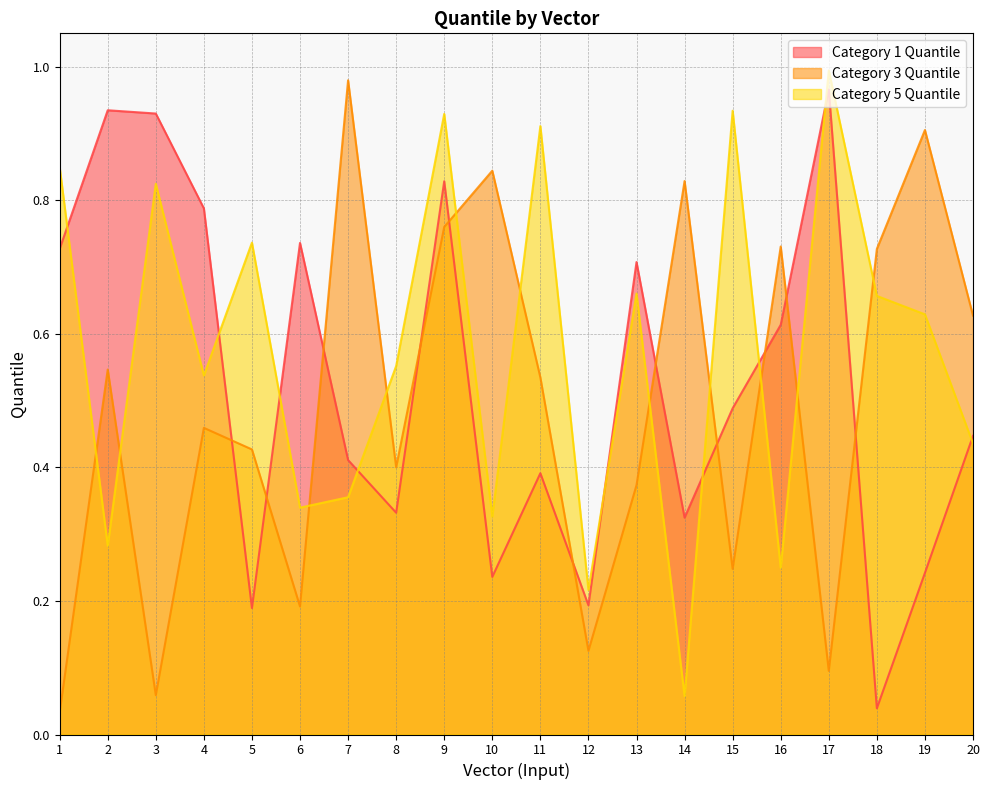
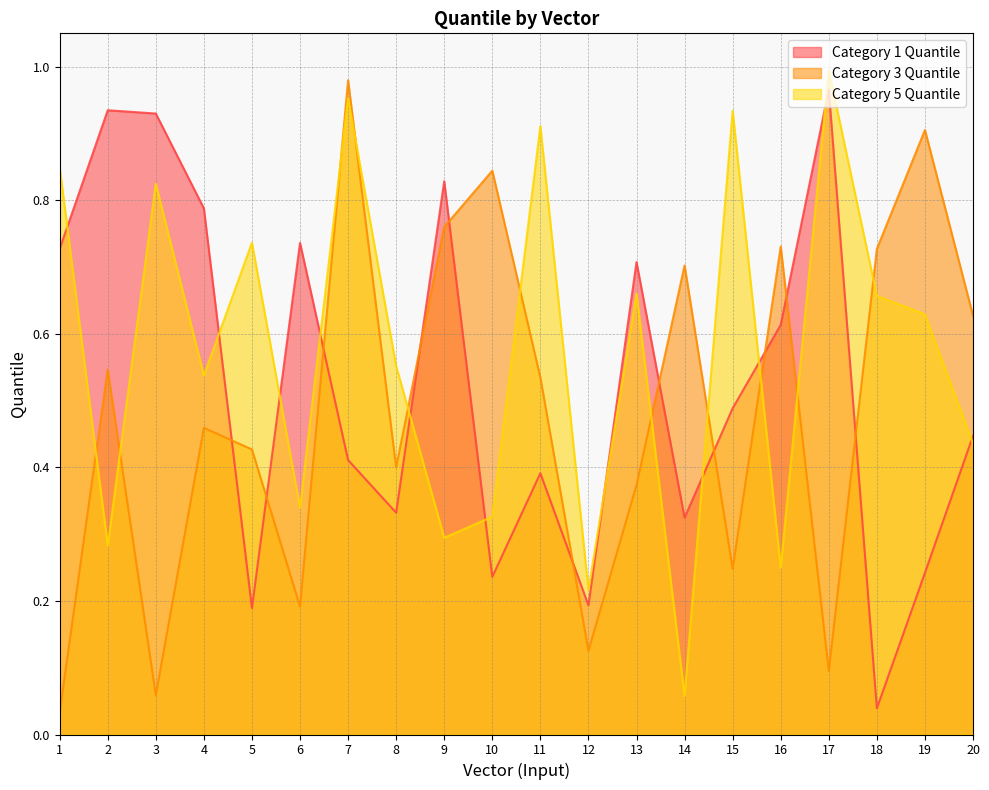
  {
    "Category 1 Quantile": {
      "1": 0.73,
      "2": 0.93,
      "3": 0.93,
      "4": 0.79,
      "5": 0.19,
      "6": 0.74,
      "7": 0.41,
      "8": 0.33,
      "9": 0.83,
      "10": 0.24,
      "11": 0.39,
      "12": 0.19,
      "13": 0.71,
      "14": 0.32,
      "15": 0.49,
      "16": 0.61,
      "18": 0.04,
      "19": 0.24,
      "20": 0.45
    },
    "Category 3 Quantile": {
      "1": 0.03,
      "2": 0.55,
      "3": 0.06,
      "4": 0.46,
      "5": 0.43,
      "6": 0.19,
      "7": 0.98,
      "8": 0.40,
      "9": 0.76,
      "10": 0.84,
      "11": 0.53,
      "12": 0.13,
      "13": 0.37,
-     "14": 0.83,
+     "14": 0.70,
      "15": 0.25,
      "16": 0.73,
      "17": 0.10,
      "18": 0.73,
      "19": 0.91,
      "20": 0.63
    },
    "Category 5 Quantile": {
      "1": 0.85,
      "2": 0.28,
      "3": 0.82,
      "4": 0.54,
      "5": 0.74,
      "6": 0.34,
-     "7": 0.36,
+     "7": 0.95,
      "8": 0.55,
-     "9": 0.93,
+     "9": 0.29,
      "10": 0.33,
      "11": 0.91,
      "12": 0.22,
      "13": 0.66,
      "14": 0.06,
      "15": 0.93,
      "16": 0.25,
      "18": 0.66,
      "19": 0.63,
      "20": 0.44
    }
  }
